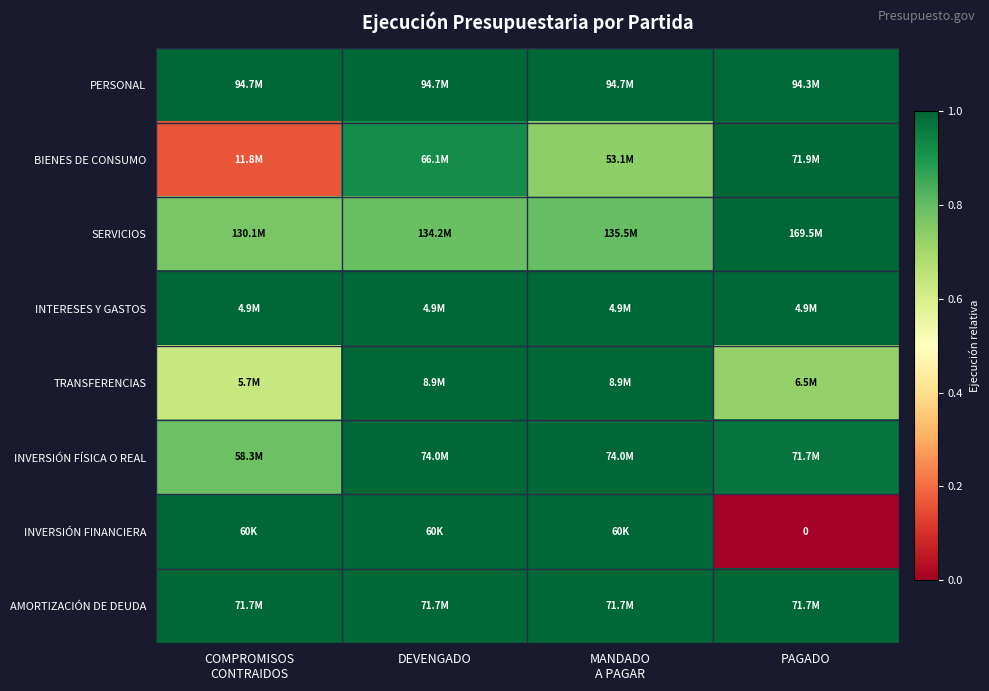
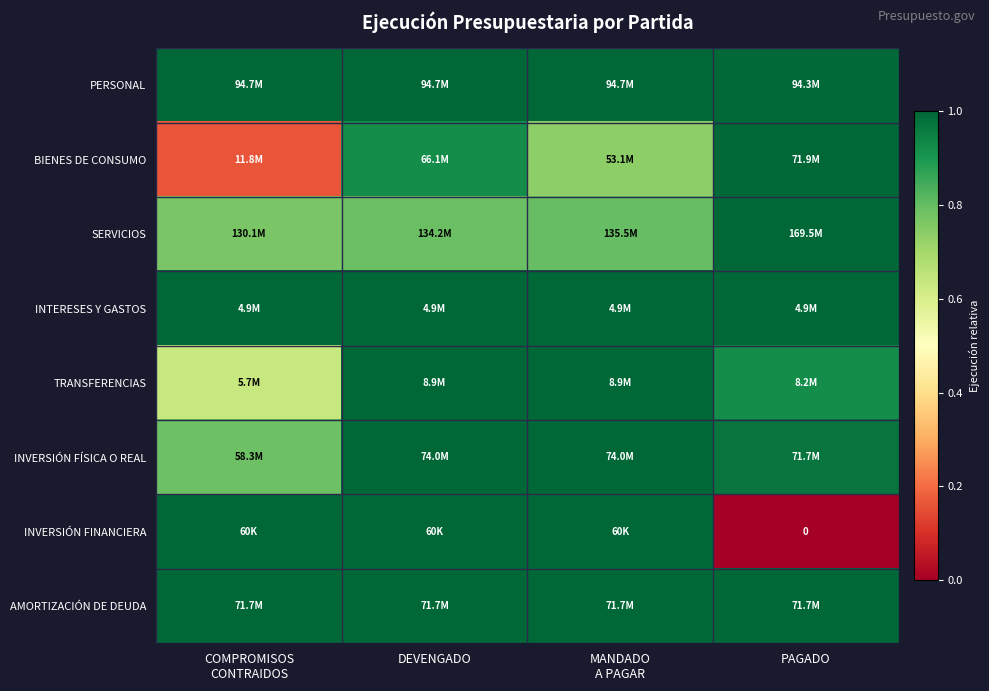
  {
    "PERSONAL": {
      "COMPROMISOS CONTRAIDOS": "94.7M",
      "DEVENGADO": "94.7M",
      "MANDADO A PAGAR": "94.7M",
      "PAGADO": "94.3M"
    },
    "BIENES DE CONSUMO": {
      "COMPROMISOS CONTRAIDOS": "11.8M",
      "DEVENGADO": "66.1M",
      "MANDADO A PAGAR": "53.1M",
      "PAGADO": "71.9M"
    },
    "SERVICIOS": {
      "COMPROMISOS CONTRAIDOS": "130.1M",
      "DEVENGADO": "134.2M",
      "MANDADO A PAGAR": "135.5M",
      "PAGADO": "169.5M"
    },
    "INTERESES Y GASTOS": {
      "COMPROMISOS CONTRAIDOS": "4.9M",
      "DEVENGADO": "4.9M",
      "MANDADO A PAGAR": "4.9M",
      "PAGADO": "4.9M"
    },
    "TRANSFERENCIAS": {
      "COMPROMISOS CONTRAIDOS": "5.7M",
      "DEVENGADO": "8.9M",
      "MANDADO A PAGAR": "8.9M",
-     "PAGADO": "6.5M"
+     "PAGADO": "8.2M"
    },
    "INVERSIÓN FÍSICA O REAL": {
      "COMPROMISOS CONTRAIDOS": "58.3M",
      "DEVENGADO": "74.0M",
      "MANDADO A PAGAR": "74.0M",
      "PAGADO": "71.7M"
    },
    "INVERSIÓN FINANCIERA": {
      "COMPROMISOS CONTRAIDOS": "60K",
      "DEVENGADO": "60K",
      "MANDADO A PAGAR": "60K",
      "PAGADO": "0"
    },
    "AMORTIZACIÓN DE DEUDA": {
      "COMPROMISOS CONTRAIDOS": "71.7M",
      "DEVENGADO": "71.7M",
      "MANDADO A PAGAR": "71.7M",
      "PAGADO": "71.7M"
    }
  }
